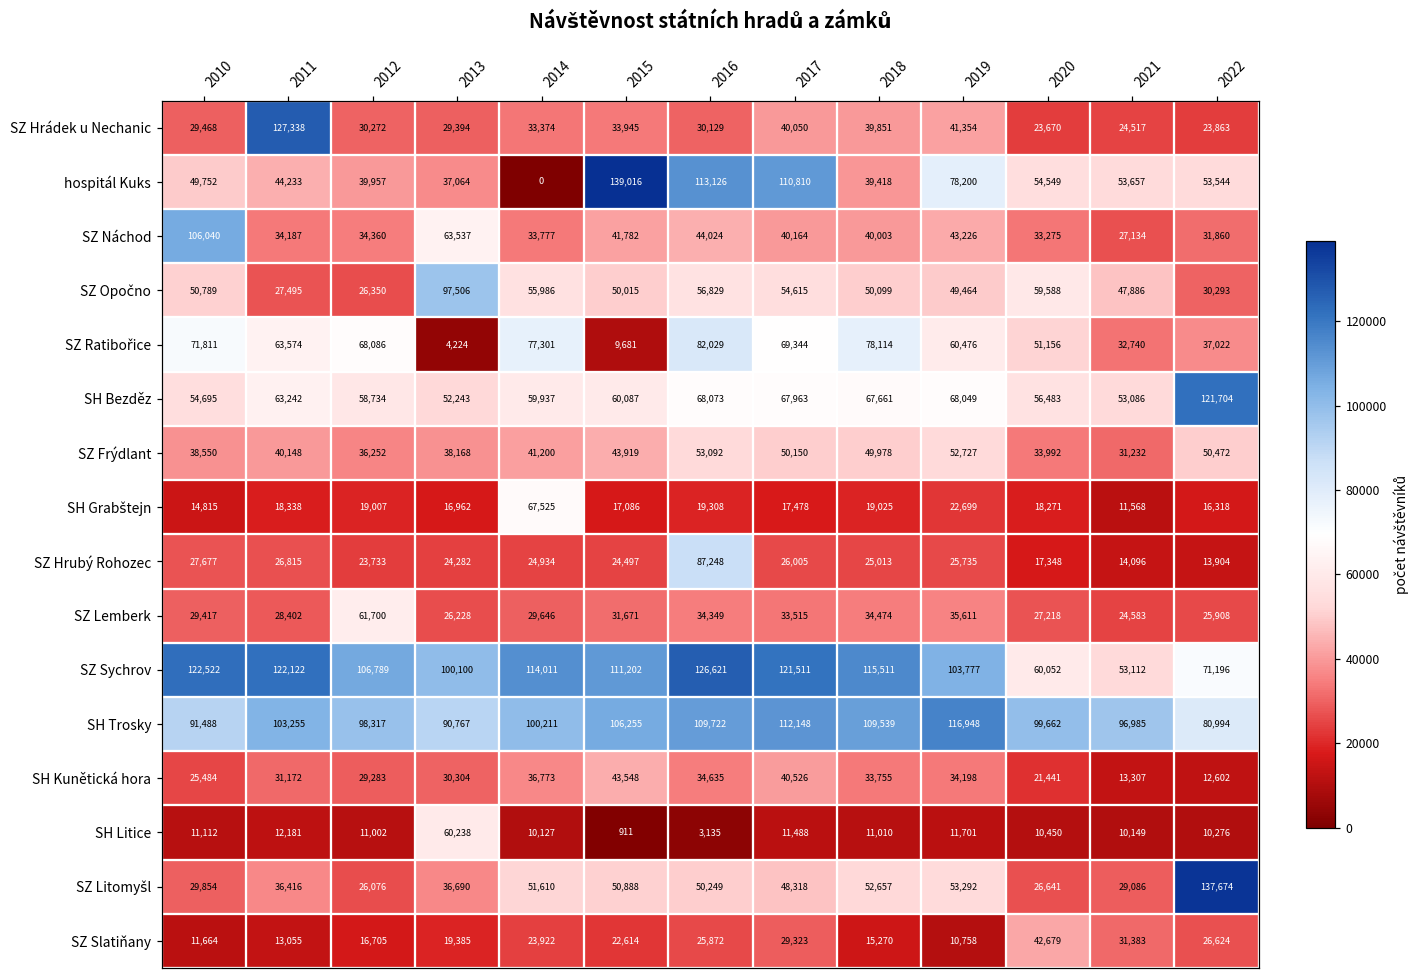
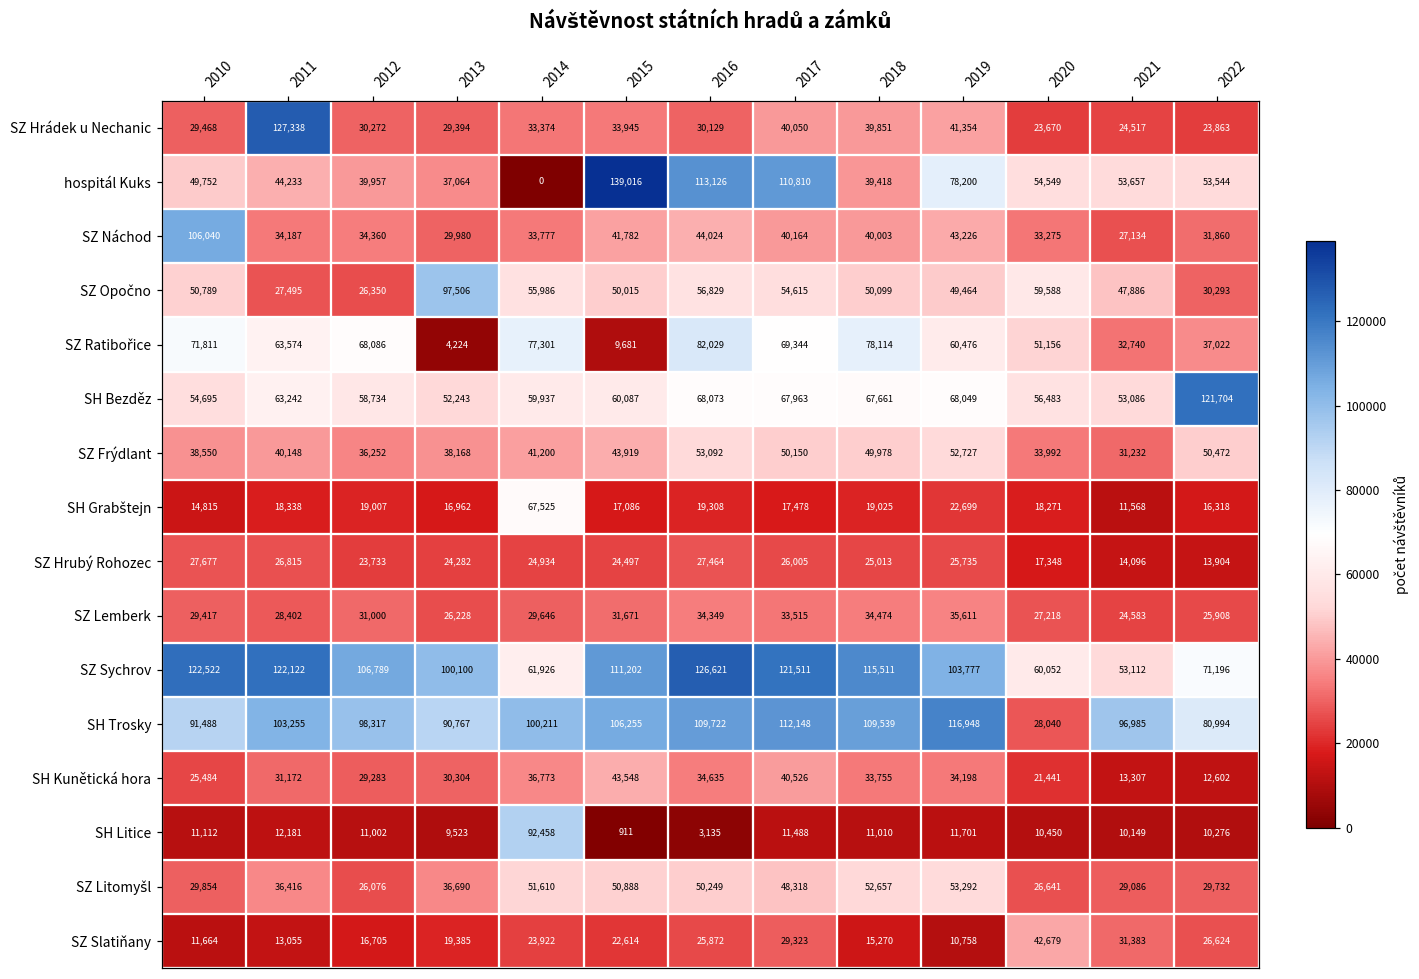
  {
    "SZ Náchod": {
      "2010": "106,040",
      "2011": "34,187",
      "2012": "34,360",
-     "2013": "63,537",
+     "2013": "29,980",
      "2014": "33,777",
      "2015": "41,782",
      "2016": "44,024",
      "2017": "40,164",
      "2018": "40,003",
      "2019": "43,226",
      "2020": "33,275",
      "2021": "27,134",
      "2022": "31,860"
    },
    "SZ Hrubý Rohozec": {
      "2010": "27,677",
      "2011": "26,815",
      "2012": "23,733",
      "2013": "24,282",
      "2014": "24,934",
      "2015": "24,497",
-     "2016": "87,248",
+     "2016": "27,464",
      "2017": "26,005",
      "2018": "25,013",
      "2019": "25,735",
      "2020": "17,348",
      "2021": "14,096",
      "2022": "13,904"
    },
    "SZ Lemberk": {
      "2010": "29,417",
      "2011": "28,402",
-     "2012": "61,700",
+     "2012": "31,000",
      "2013": "26,228",
      "2014": "29,646",
      "2015": "31,671",
      "2016": "34,349",
      "2017": "33,515",
      "2018": "34,474",
      "2019": "35,611",
      "2020": "27,218",
      "2021": "24,583",
      "2022": "25,908"
    },
    "SZ Sychrov": {
      "2010": "122,522",
      "2011": "122,122",
      "2012": "106,789",
      "2013": "100,100",
-     "2014": "114,011",
+     "2014": "61,926",
      "2015": "111,202",
      "2016": "126,621",
      "2017": "121,511",
      "2018": "115,511",
      "2019": "103,777",
      "2020": "60,052",
      "2021": "53,112",
      "2022": "71,196"
    },
    "SH Trosky": {
      "2010": "91,488",
      "2011": "103,255",
      "2012": "98,317",
      "2013": "90,767",
      "2014": "100,211",
      "2015": "106,255",
      "2016": "109,722",
      "2017": "112,148",
      "2018": "109,539",
      "2019": "116,948",
-     "2020": "99,662",
+     "2020": "28,040",
      "2021": "96,985",
      "2022": "80,994"
    },
    "SH Litice": {
      "2010": "11,112",
      "2011": "12,181",
      "2012": "11,002",
-     "2013": "60,238",
-     "2014": "10,127",
+     "2013": "9,523",
+     "2014": "92,458",
      "2015": "911",
      "2016": "3,135",
      "2017": "11,488",
      "2018": "11,010",
      "2019": "11,701",
      "2020": "10,450",
      "2021": "10,149",
      "2022": "10,276"
    },
    "SZ Litomyšl": {
      "2010": "29,854",
      "2011": "36,416",
      "2012": "26,076",
      "2013": "36,690",
      "2014": "51,610",
      "2015": "50,888",
      "2016": "50,249",
      "2017": "48,318",
      "2018": "52,657",
      "2019": "53,292",
      "2020": "26,641",
      "2021": "29,086",
-     "2022": "137,674"
+     "2022": "29,732"
    }
  }
